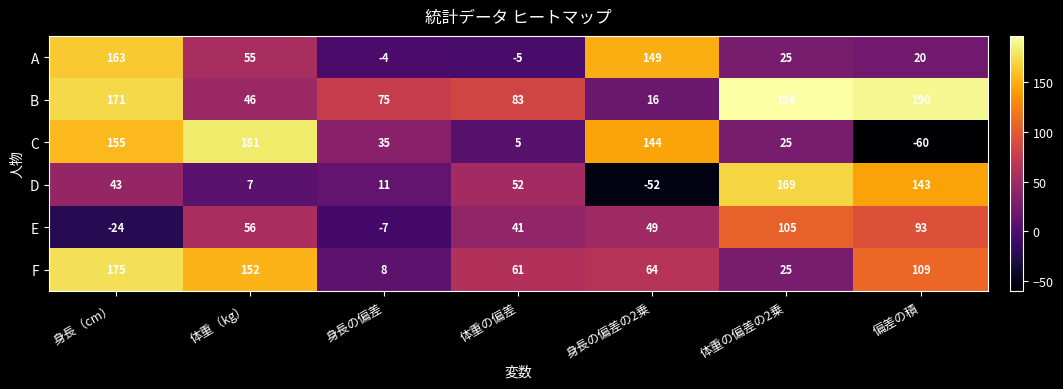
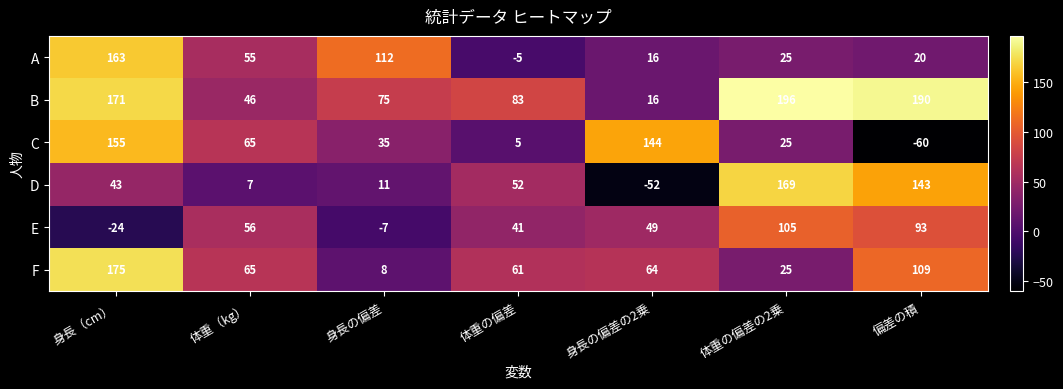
  {
    "A": {
      "身長（cm）": 163,
      "体重（kg）": 55,
-     "身長の偏差": -4,
+     "身長の偏差": 112,
      "体重の偏差": -5,
-     "身長の偏差の2乗": 149,
+     "身長の偏差の2乗": 16,
      "体重の偏差の2乗": 25,
      "偏差の積": 20
    },
    "B": {
      "身長（cm）": 171,
      "体重（kg）": 46,
      "身長の偏差": 75,
      "体重の偏差": 83,
      "身長の偏差の2乗": 16,
      "体重の偏差の2乗": 196,
      "偏差の積": 190
    },
    "C": {
      "身長（cm）": 155,
-     "体重（kg）": 181,
+     "体重（kg）": 65,
      "身長の偏差": 35,
      "体重の偏差": 5,
      "身長の偏差の2乗": 144,
      "体重の偏差の2乗": 25,
      "偏差の積": -60
    },
    "D": {
      "身長（cm）": 43,
      "体重（kg）": 7,
      "身長の偏差": 11,
      "体重の偏差": 52,
      "身長の偏差の2乗": -52,
      "体重の偏差の2乗": 169,
      "偏差の積": 143
    },
    "E": {
      "身長（cm）": -24,
      "体重（kg）": 56,
      "身長の偏差": -7,
      "体重の偏差": 41,
      "身長の偏差の2乗": 49,
      "体重の偏差の2乗": 105,
      "偏差の積": 93
    },
    "F": {
      "身長（cm）": 175,
-     "体重（kg）": 152,
+     "体重（kg）": 65,
      "身長の偏差": 8,
      "体重の偏差": 61,
      "身長の偏差の2乗": 64,
      "体重の偏差の2乗": 25,
      "偏差の積": 109
    }
  }
